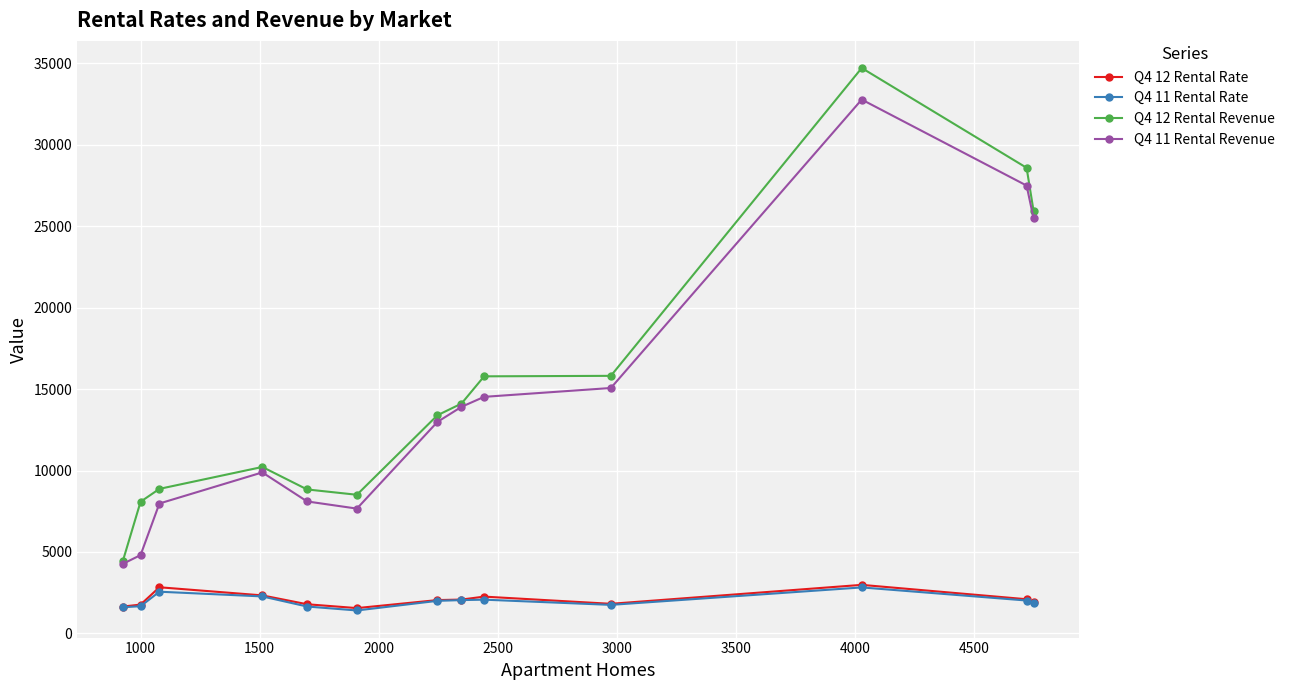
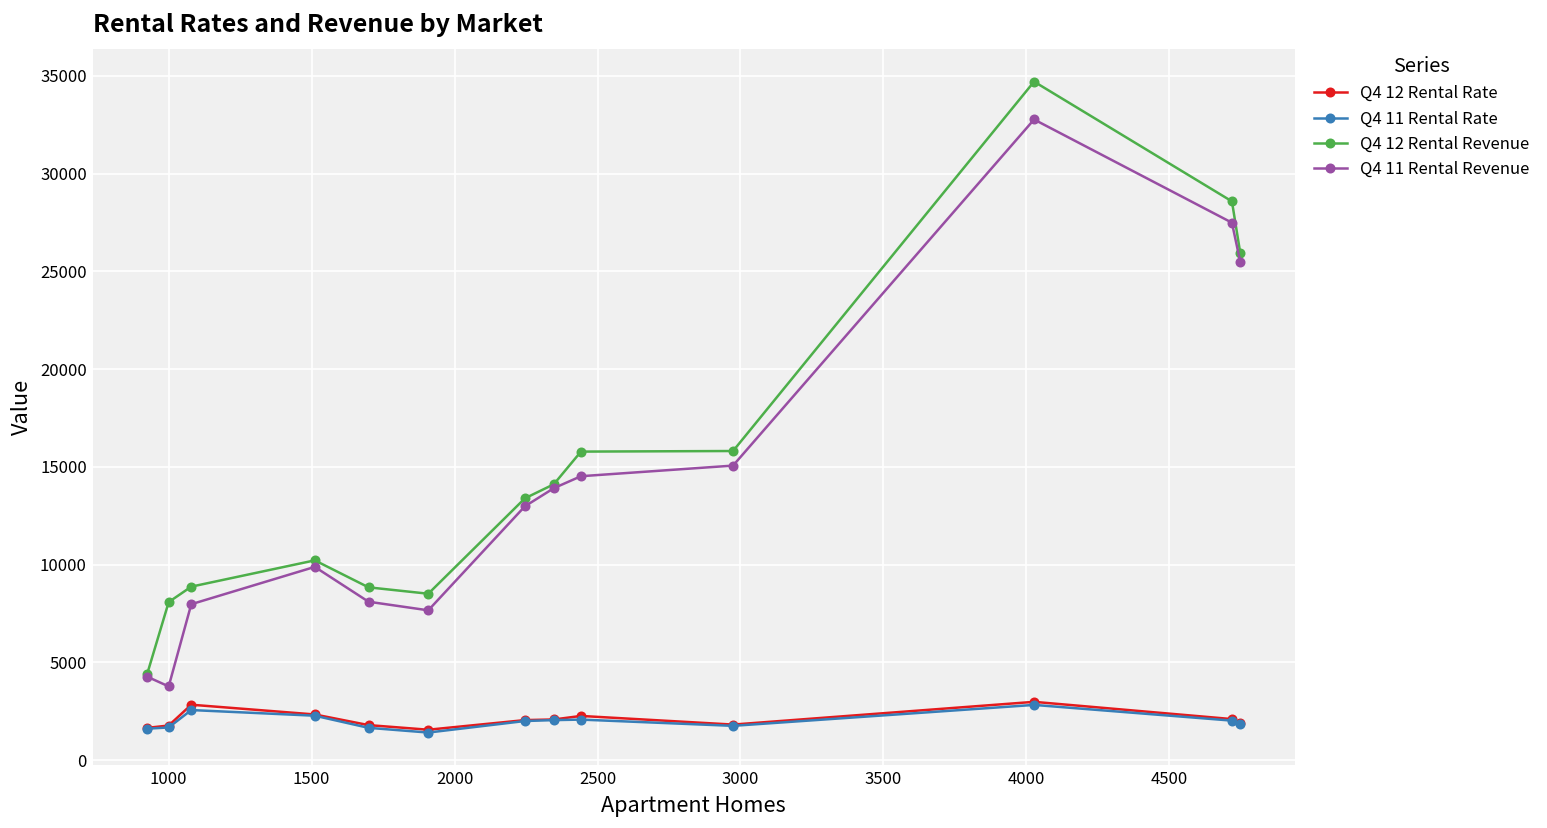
  {
    "Q4 12 Rental Revenue": {
      "1000": 8100
    },
    "Q4 11 Rental Revenue": {
-     "1000": 4800
+     "1000": 3800
    }
  }
